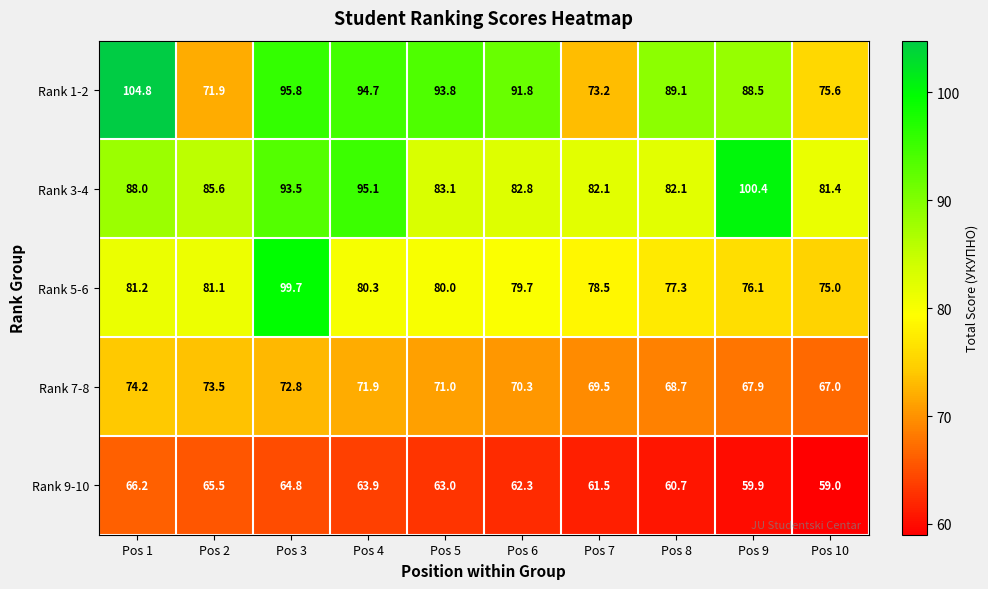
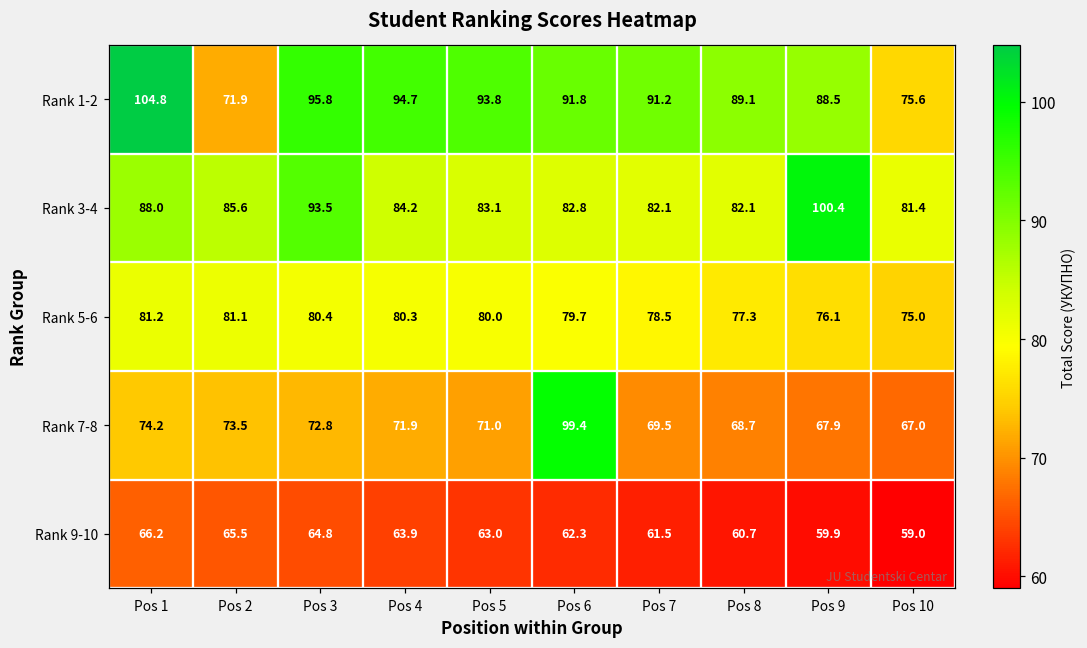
  {
    "Rank 1-2": {
      "Pos 1": 104.8,
      "Pos 2": 71.9,
      "Pos 3": 95.8,
      "Pos 4": 94.7,
      "Pos 5": 93.8,
      "Pos 6": 91.8,
-     "Pos 7": 73.2,
+     "Pos 7": 91.2,
      "Pos 8": 89.1,
      "Pos 9": 88.5,
      "Pos 10": 75.6
    },
    "Rank 3-4": {
      "Pos 1": 88.0,
      "Pos 2": 85.6,
      "Pos 3": 93.5,
-     "Pos 4": 95.1,
+     "Pos 4": 84.2,
      "Pos 5": 83.1,
      "Pos 6": 82.8,
      "Pos 7": 82.1,
      "Pos 8": 82.1,
      "Pos 9": 100.4,
      "Pos 10": 81.4
    },
    "Rank 5-6": {
      "Pos 1": 81.2,
      "Pos 2": 81.1,
-     "Pos 3": 99.7,
+     "Pos 3": 80.4,
      "Pos 4": 80.3,
      "Pos 5": 80.0,
      "Pos 6": 79.7,
      "Pos 7": 78.5,
      "Pos 8": 77.3,
      "Pos 9": 76.1,
      "Pos 10": 75.0
    },
    "Rank 7-8": {
      "Pos 1": 74.2,
      "Pos 2": 73.5,
      "Pos 3": 72.8,
      "Pos 4": 71.9,
      "Pos 5": 71.0,
-     "Pos 6": 70.3,
+     "Pos 6": 99.4,
      "Pos 7": 69.5,
      "Pos 8": 68.7,
      "Pos 9": 67.9,
      "Pos 10": 67.0
    },
    "Rank 9-10": {
      "Pos 1": 66.2,
      "Pos 2": 65.5,
      "Pos 3": 64.8,
      "Pos 4": 63.9,
      "Pos 5": 63.0,
      "Pos 6": 62.3,
      "Pos 7": 61.5,
      "Pos 8": 60.7,
      "Pos 9": 59.9
    }
  }
